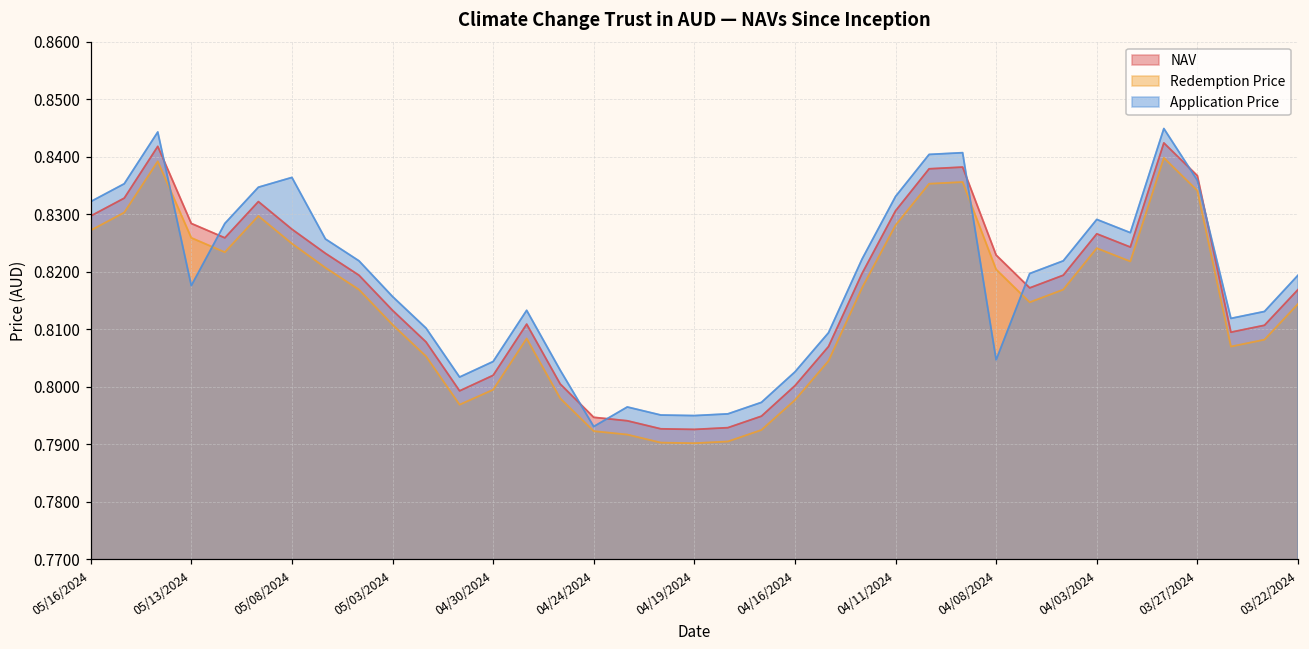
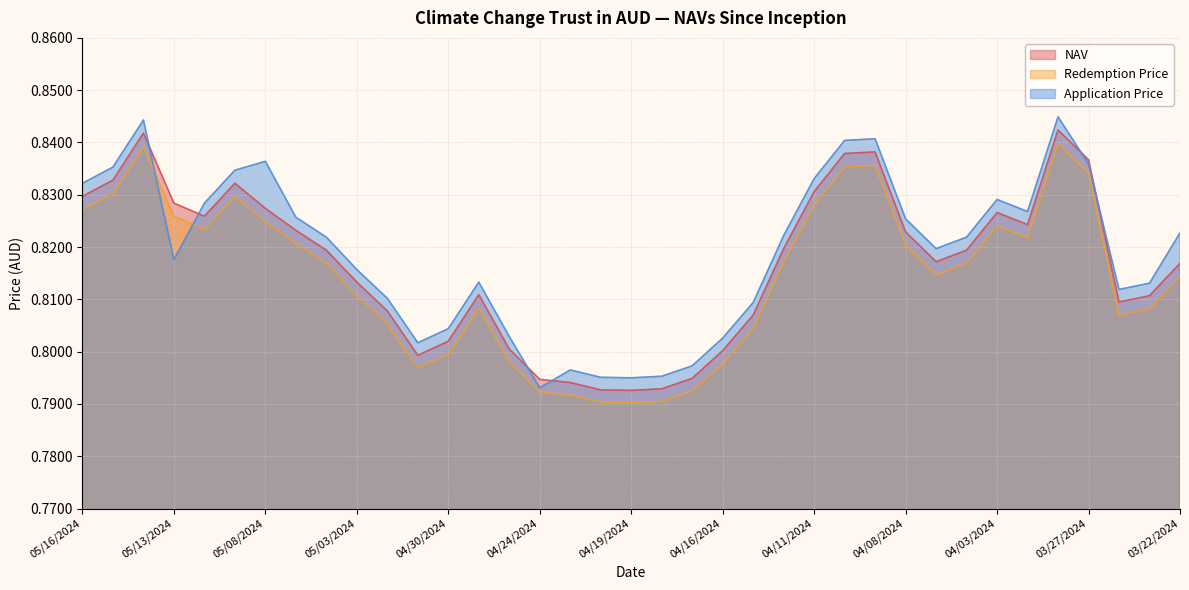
  {
    "Application Price": {
      "05/16/2024": 0.832,
      "05/13/2024": 0.818,
      "05/08/2024": 0.836,
      "05/03/2024": 0.816,
      "04/30/2024": 0.804,
      "04/24/2024": 0.793,
      "04/19/2024": 0.795,
      "04/16/2024": 0.803,
      "04/11/2024": 0.833,
-     "04/08/2024": 0.805,
+     "04/08/2024": 0.825,
      "04/03/2024": 0.829,
      "03/27/2024": 0.836,
-     "03/22/2024": 0.819
+     "03/22/2024": 0.823
    }
  }
